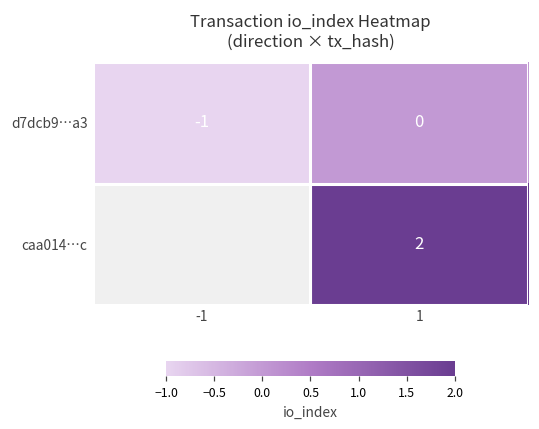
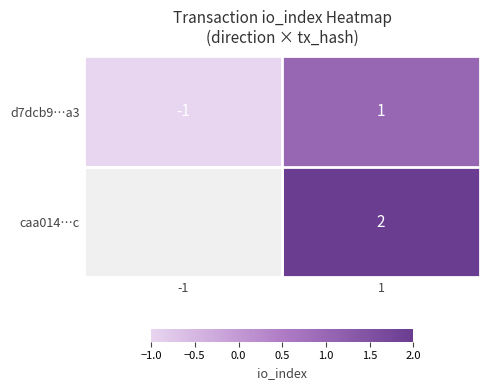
  {
    "d7dcb9…a3": {
-     "1": 0
+     "1": 1
    },
    "caa014…c": {
      "1": 2
    }
  }
